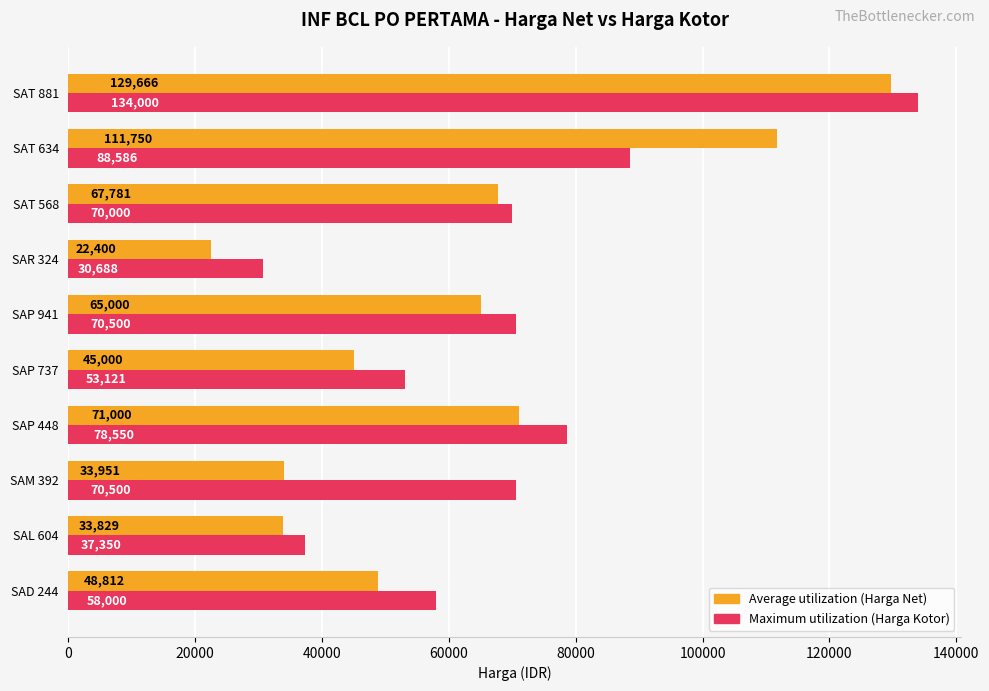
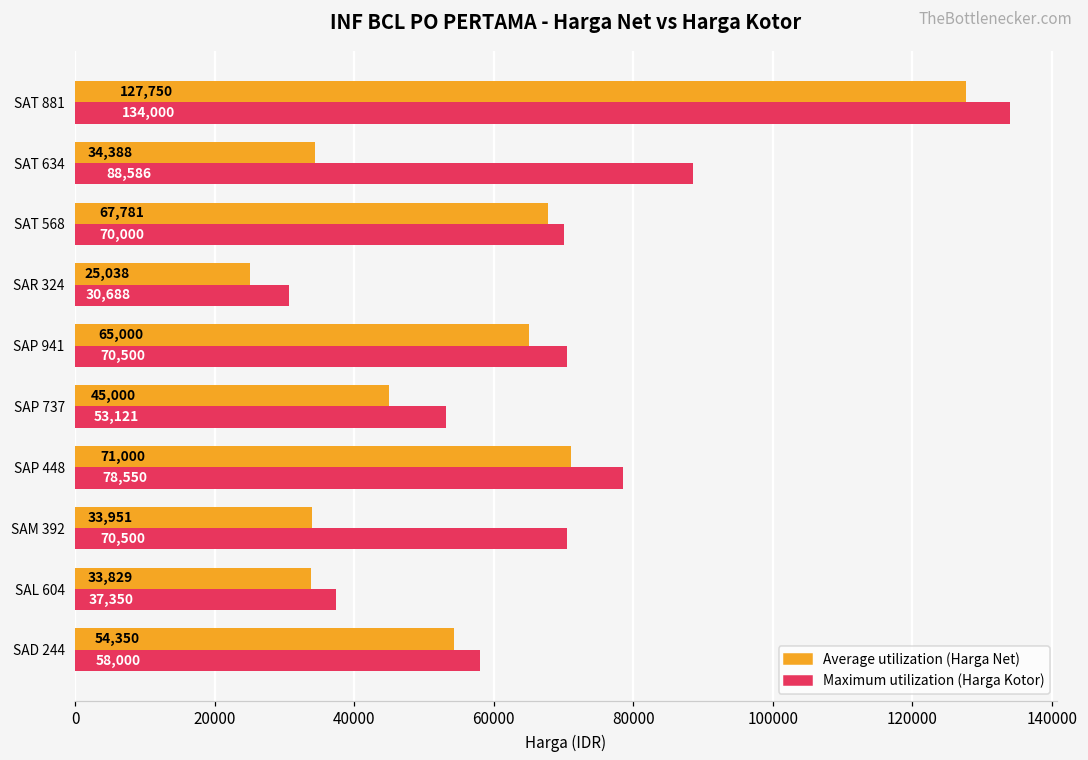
  {
    "Average utilization (Harga Net)": {
-     "SAT 881": "129,666",
-     "SAT 634": "111,750",
+     "SAT 881": "127,750",
+     "SAT 634": "34,388",
      "SAT 568": "67,781",
-     "SAR 324": "22,400",
+     "SAR 324": "25,038",
      "SAP 941": "65,000",
      "SAP 737": "45,000",
      "SAP 448": "71,000",
      "SAM 392": "33,951",
      "SAL 604": "33,829",
-     "SAD 244": "48,812"
+     "SAD 244": "54,350"
    },
    "Maximum utilization (Harga Kotor)": {
      "SAT 881": "134,000",
      "SAT 634": "88,586",
      "SAT 568": "70,000",
      "SAR 324": "30,688",
      "SAP 941": "70,500",
      "SAP 737": "53,121",
      "SAP 448": "78,550",
      "SAM 392": "70,500",
      "SAL 604": "37,350",
      "SAD 244": "58,000"
    }
  }
